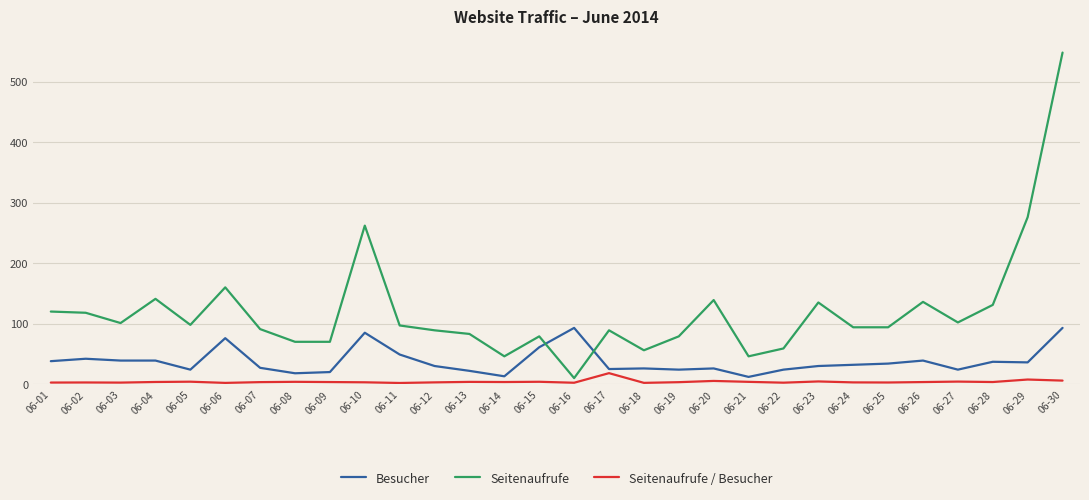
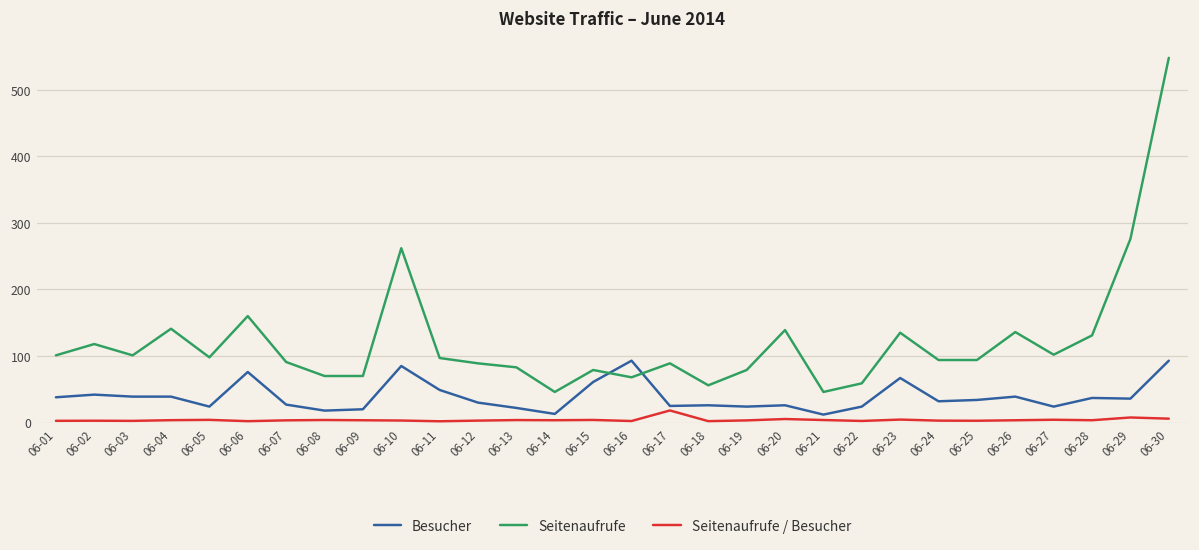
  {
    "Besucher": {
      "06-01": 40,
      "06-02": 40,
      "06-03": 40,
      "06-04": 40,
      "06-05": 20,
      "06-06": 80,
      "06-07": 30,
      "06-08": 20,
      "06-09": 20,
      "06-10": 90,
      "06-11": 50,
      "06-12": 30,
      "06-13": 20,
      "06-14": 10,
      "06-15": 60,
      "06-16": 90,
      "06-17": 30,
      "06-18": 30,
      "06-19": 20,
      "06-20": 30,
      "06-21": 10,
      "06-22": 20,
-     "06-23": 30,
+     "06-23": 70,
      "06-24": 30,
      "06-25": 30,
      "06-26": 40,
      "06-27": 20,
      "06-28": 40,
      "06-29": 40,
      "06-30": 90
    },
    "Seitenaufrufe": {
-     "06-01": 120,
+     "06-01": 100,
      "06-02": 120,
      "06-03": 100,
      "06-04": 140,
      "06-05": 100,
      "06-06": 160,
      "06-07": 90,
      "06-08": 70,
      "06-09": 70,
      "06-10": 260,
      "06-11": 100,
      "06-12": 90,
      "06-13": 80,
      "06-14": 50,
      "06-15": 80,
-     "06-16": 10,
+     "06-16": 70,
      "06-17": 90,
      "06-18": 60,
      "06-19": 80,
      "06-20": 140,
      "06-21": 50,
      "06-22": 60,
      "06-23": 140,
      "06-24": 90,
      "06-25": 90,
      "06-26": 140,
      "06-27": 100,
      "06-28": 130,
      "06-29": 280,
      "06-30": 550
    },
    "Seitenaufrufe / Besucher": {
      "06-01": 0,
      "06-02": 0,
      "06-03": 0,
      "06-04": 0,
      "06-05": 0,
      "06-06": 0,
      "06-07": 0,
      "06-08": 0,
      "06-09": 0,
      "06-10": 0,
      "06-11": 0,
      "06-12": 0,
      "06-13": 0,
      "06-14": 0,
      "06-15": 0,
      "06-16": 0,
      "06-17": 20,
      "06-18": 0,
      "06-19": 0,
      "06-20": 10,
      "06-21": 0,
      "06-22": 0,
      "06-23": 0,
      "06-24": 0,
      "06-25": 0,
      "06-26": 0,
      "06-27": 0,
      "06-28": 0,
      "06-29": 10,
      "06-30": 10
    }
  }
